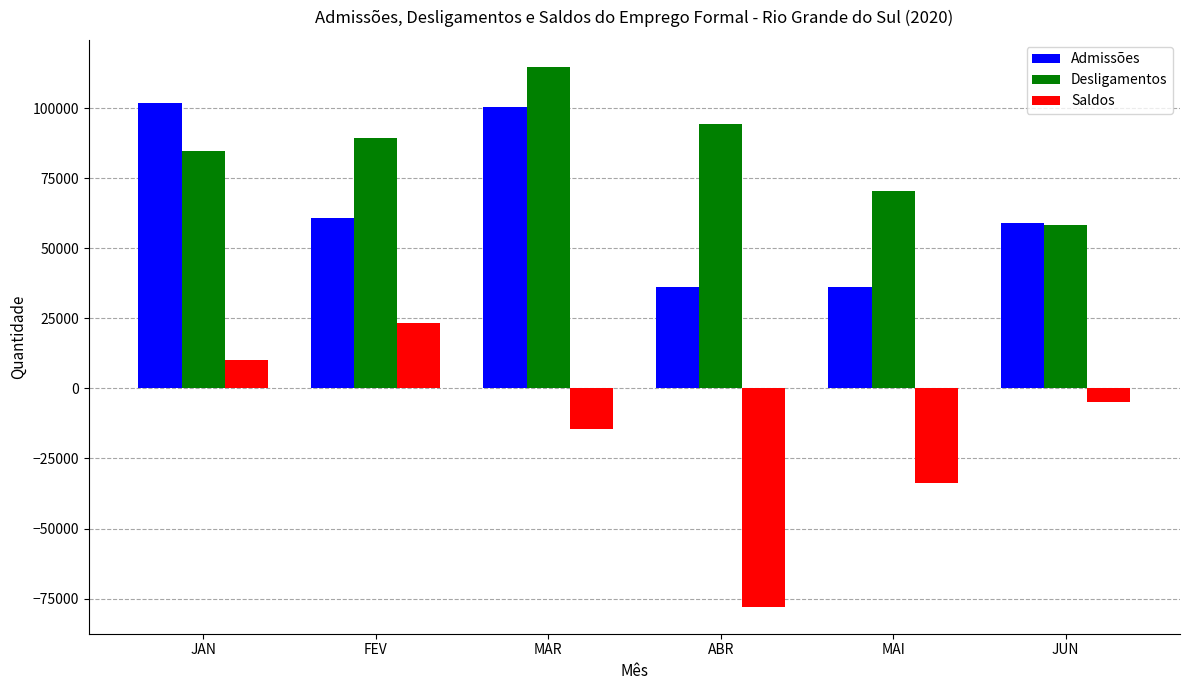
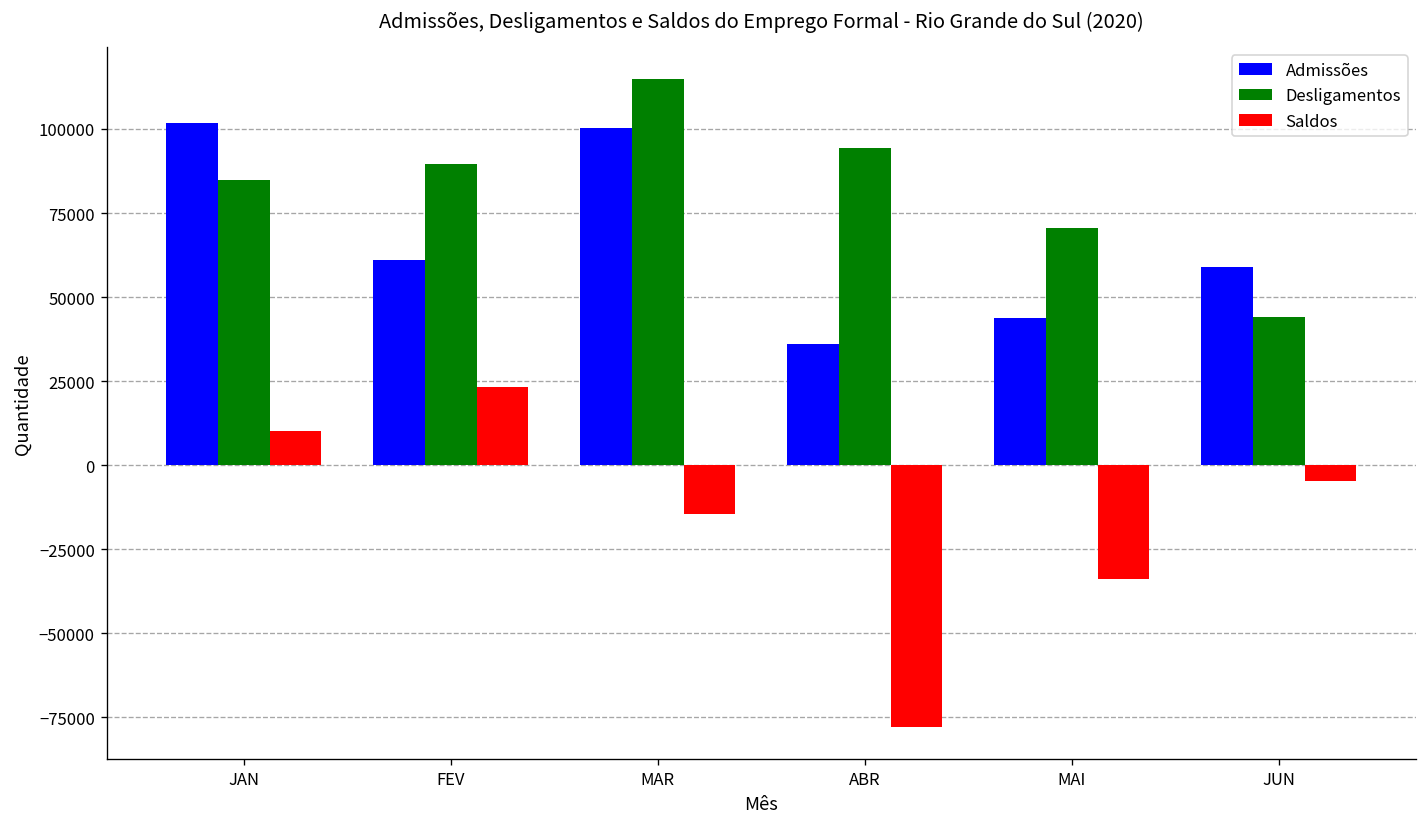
  {
    "Admissões": {
      "JAN": 102000,
      "FEV": 61000,
      "MAR": 100000,
      "ABR": 36000,
-     "MAI": 36000,
+     "MAI": 44000,
      "JUN": 59000
    },
    "Desligamentos": {
      "JAN": 85000,
      "FEV": 90000,
      "MAR": 115000,
      "ABR": 94000,
      "MAI": 71000,
-     "JUN": 58000
+     "JUN": 44000
    },
    "Saldos": {
      "JAN": 10000,
      "FEV": 23000,
      "MAR": -14000,
      "ABR": -78000,
      "MAI": -34000,
      "JUN": -5000
    }
  }
